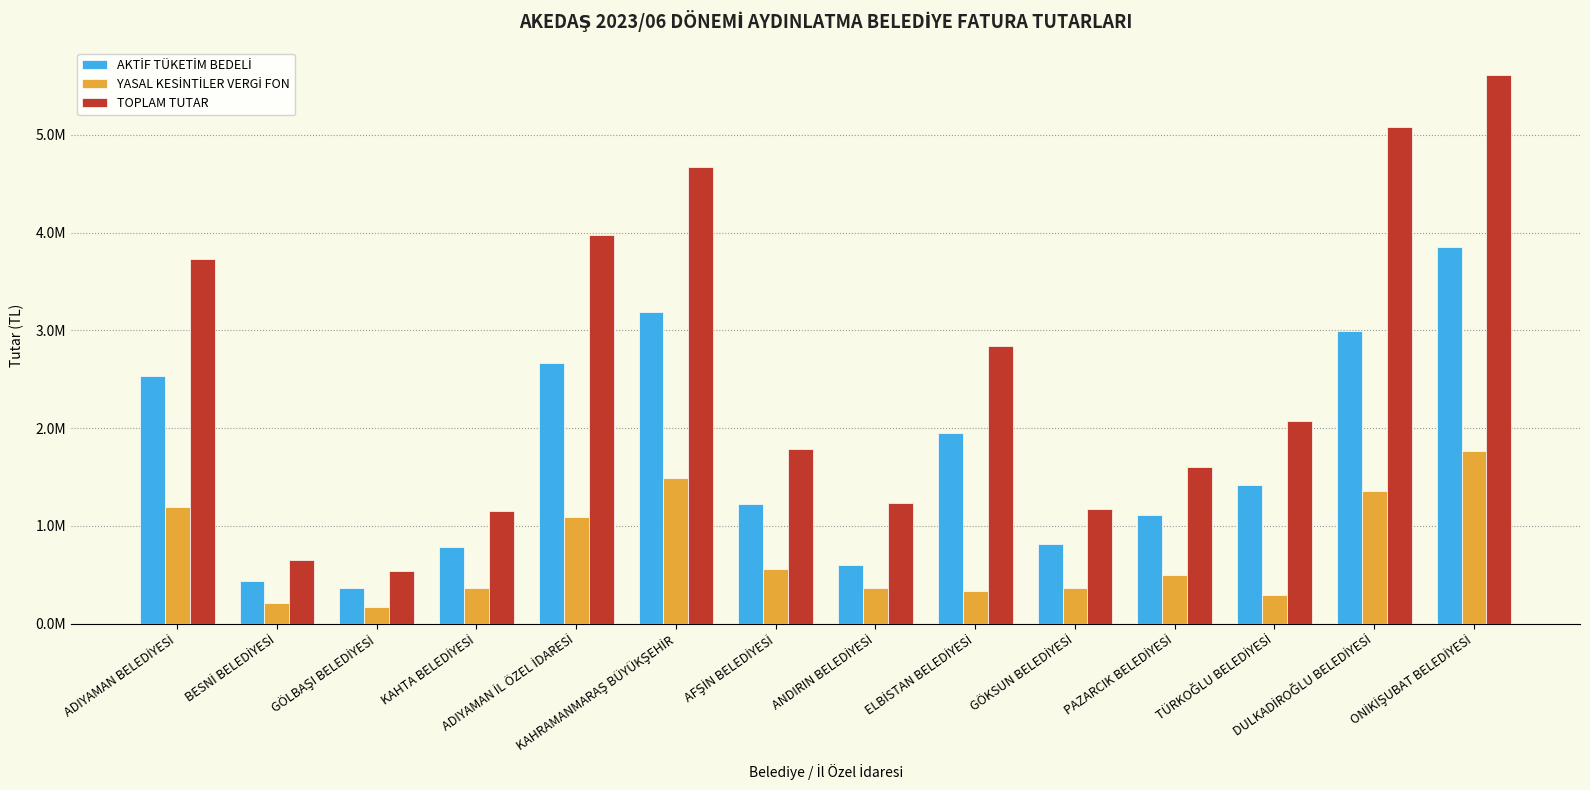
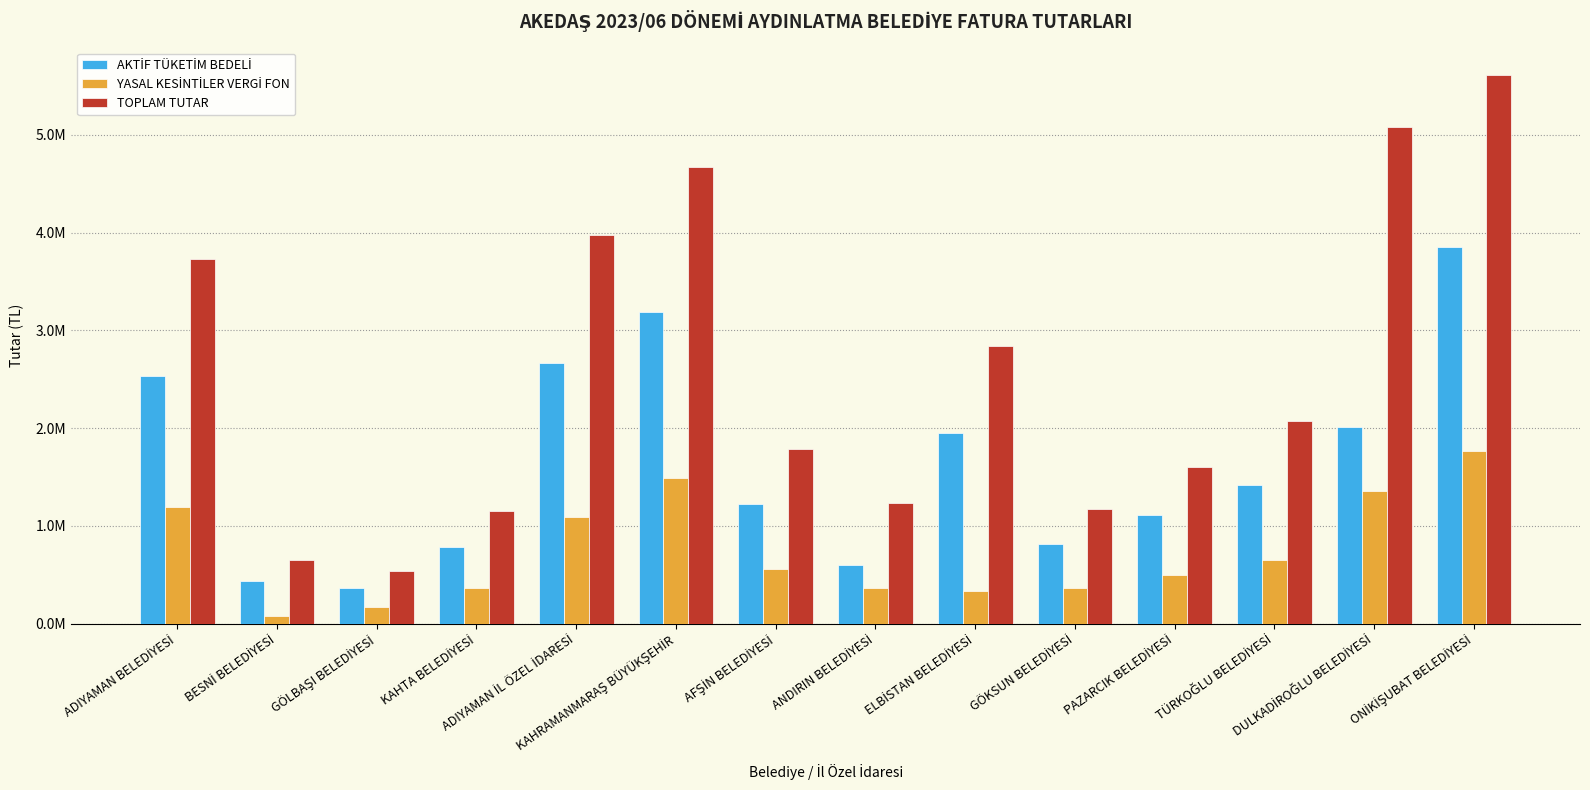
  {
    "AKTİF TÜKETİM BEDELİ": {
      "ADIYAMAN BELEDİYESİ": 2500000,
      "BESNİ BELEDİYESİ": 400000,
      "GÖLBAŞI BELEDİYESİ": 400000,
      "KAHTA BELEDİYESİ": 800000,
      "ADIYAMAN İL ÖZEL İDARESİ": 2700000,
      "KAHRAMANMARAŞ BÜYÜKŞEHİR": 3200000,
      "AFŞİN BELEDİYESİ": 1200000,
      "ANDIRIN BELEDİYESİ": 600000,
      "ELBİSTAN BELEDİYESİ": 1900000,
      "GÖKSUN BELEDİYESİ": 800000,
      "PAZARCIK BELEDİYESİ": 1100000,
      "TÜRKOĞLU BELEDİYESİ": 1400000,
-     "DULKADİROĞLU BELEDİYESİ": 3000000,
+     "DULKADİROĞLU BELEDİYESİ": 2000000,
      "ONİKİŞUBAT BELEDİYESİ": 3800000
    },
    "YASAL KESİNTİLER VERGİ FON": {
      "ADIYAMAN BELEDİYESİ": 1200000,
-     "BESNİ BELEDİYESİ": 200000,
+     "BESNİ BELEDİYESİ": 100000,
      "GÖLBAŞI BELEDİYESİ": 200000,
      "KAHTA BELEDİYESİ": 400000,
      "ADIYAMAN İL ÖZEL İDARESİ": 1100000,
      "KAHRAMANMARAŞ BÜYÜKŞEHİR": 1500000,
      "AFŞİN BELEDİYESİ": 600000,
      "ANDIRIN BELEDİYESİ": 400000,
      "ELBİSTAN BELEDİYESİ": 300000,
      "GÖKSUN BELEDİYESİ": 400000,
      "PAZARCIK BELEDİYESİ": 500000,
-     "TÜRKOĞLU BELEDİYESİ": 300000,
+     "TÜRKOĞLU BELEDİYESİ": 600000,
      "DULKADİROĞLU BELEDİYESİ": 1400000,
      "ONİKİŞUBAT BELEDİYESİ": 1800000
    },
    "TOPLAM TUTAR": {
      "ADIYAMAN BELEDİYESİ": 3700000,
      "BESNİ BELEDİYESİ": 600000,
      "GÖLBAŞI BELEDİYESİ": 500000,
      "KAHTA BELEDİYESİ": 1200000,
      "ADIYAMAN İL ÖZEL İDARESİ": 4000000,
      "KAHRAMANMARAŞ BÜYÜKŞEHİR": 4700000,
      "AFŞİN BELEDİYESİ": 1800000,
      "ANDIRIN BELEDİYESİ": 1200000,
      "ELBİSTAN BELEDİYESİ": 2800000,
      "GÖKSUN BELEDİYESİ": 1200000,
      "PAZARCIK BELEDİYESİ": 1600000,
      "TÜRKOĞLU BELEDİYESİ": 2100000,
      "DULKADİROĞLU BELEDİYESİ": 5100000,
      "ONİKİŞUBAT BELEDİYESİ": 5600000
    }
  }
